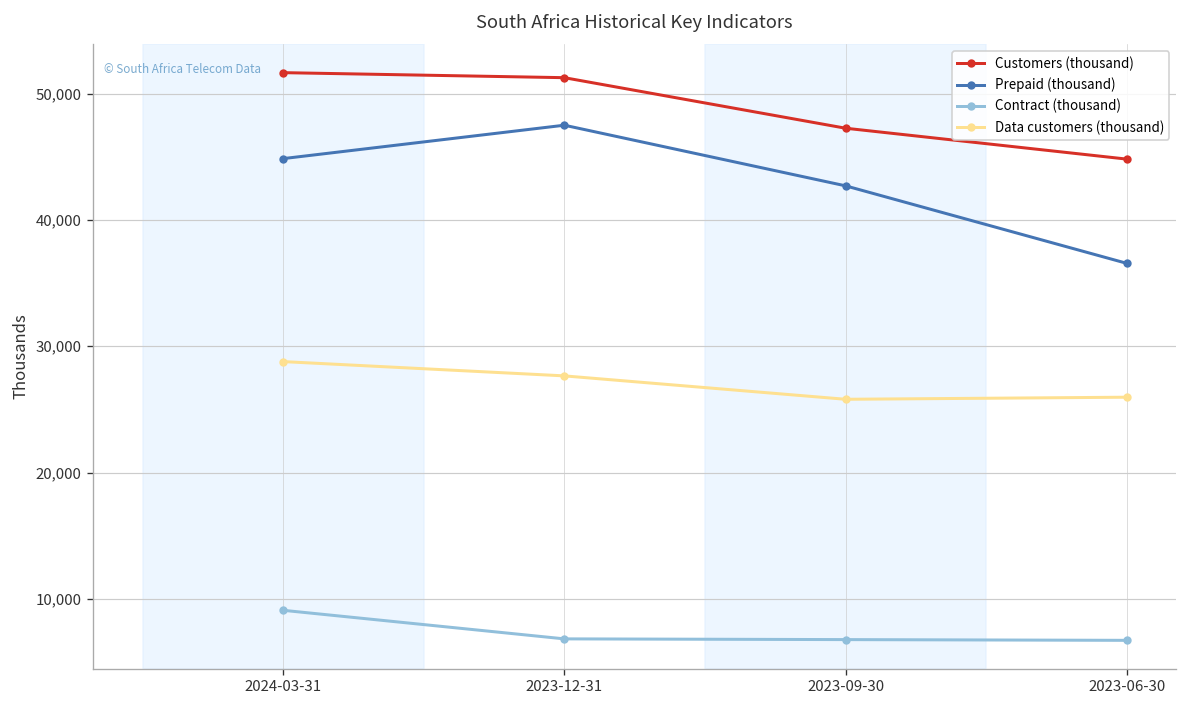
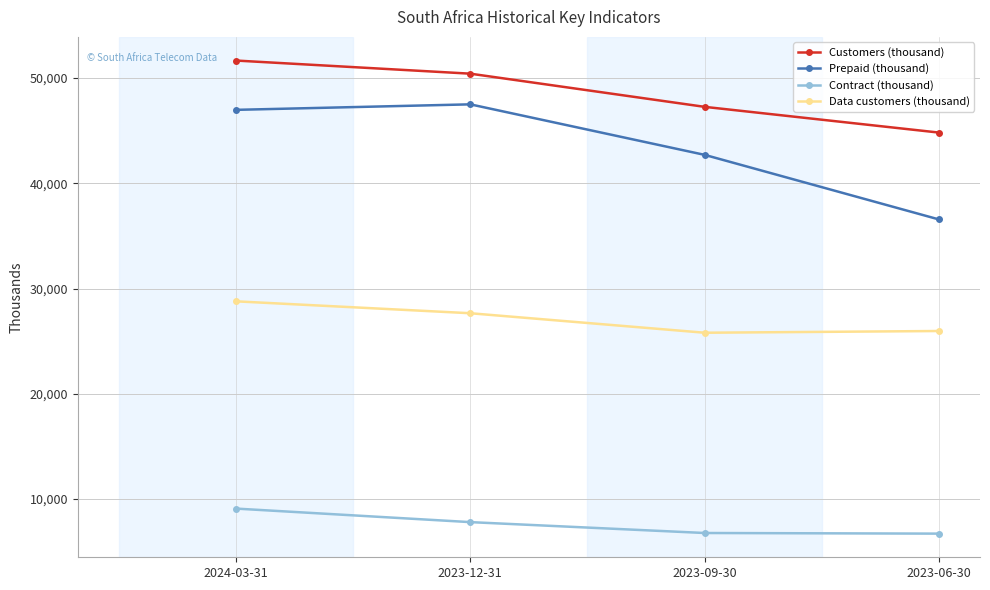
  {
    "Customers (thousand)": {
      "2024-03-31": "51,700",
-     "2023-12-31": "51,300",
+     "2023-12-31": "50,400",
      "2023-09-30": "47,300",
      "2023-06-30": "44,800"
    },
    "Prepaid (thousand)": {
-     "2024-03-31": "44,900",
+     "2024-03-31": "47,000",
      "2023-12-31": "47,500",
      "2023-09-30": "42,700",
      "2023-06-30": "36,600"
    },
    "Contract (thousand)": {
      "2024-03-31": "9,100",
-     "2023-12-31": "6,800",
+     "2023-12-31": "7,800",
      "2023-09-30": "6,800",
      "2023-06-30": "6,700"
    },
    "Data customers (thousand)": {
      "2024-03-31": "28,800",
      "2023-12-31": "27,700",
      "2023-09-30": "25,800",
      "2023-06-30": "26,000"
    }
  }
